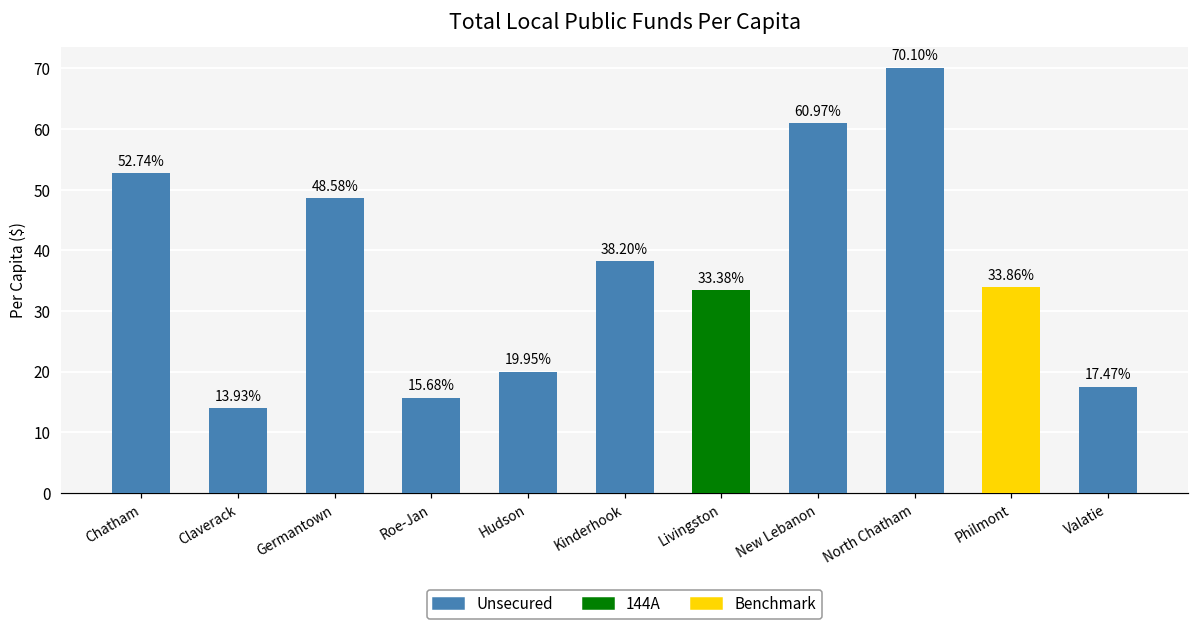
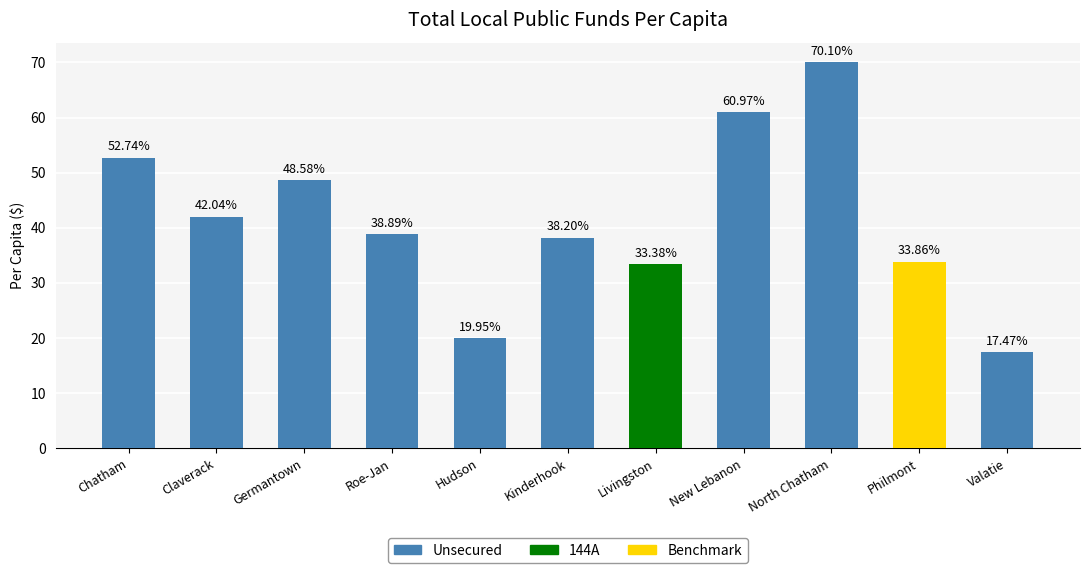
  {
    "Chatham": "52.74%",
-   "Claverack": "13.93%",
+   "Claverack": "42.04%",
    "Germantown": "48.58%",
-   "Roe-Jan": "15.68%",
+   "Roe-Jan": "38.89%",
    "Hudson": "19.95%",
    "Kinderhook": "38.20%",
    "Livingston": "33.38%",
    "New Lebanon": "60.97%",
    "North Chatham": "70.10%",
    "Philmont": "33.86%",
    "Valatie": "17.47%"
  }
